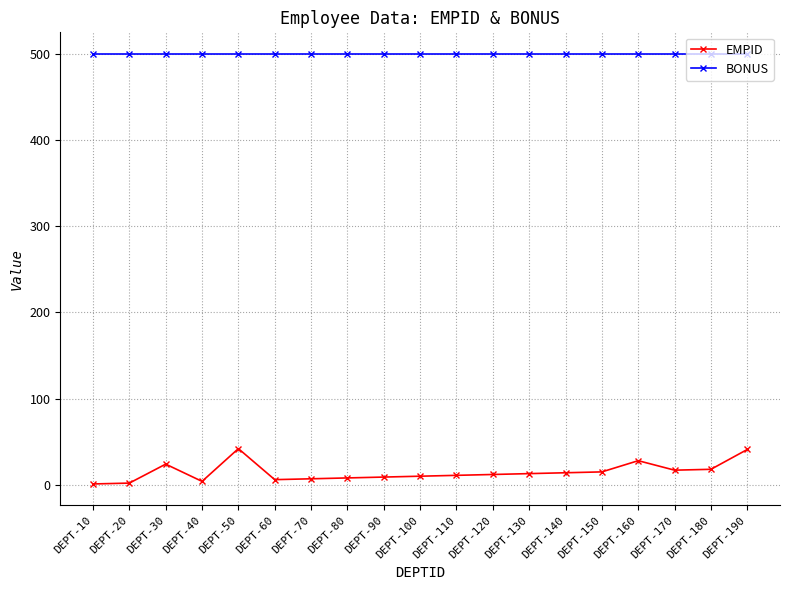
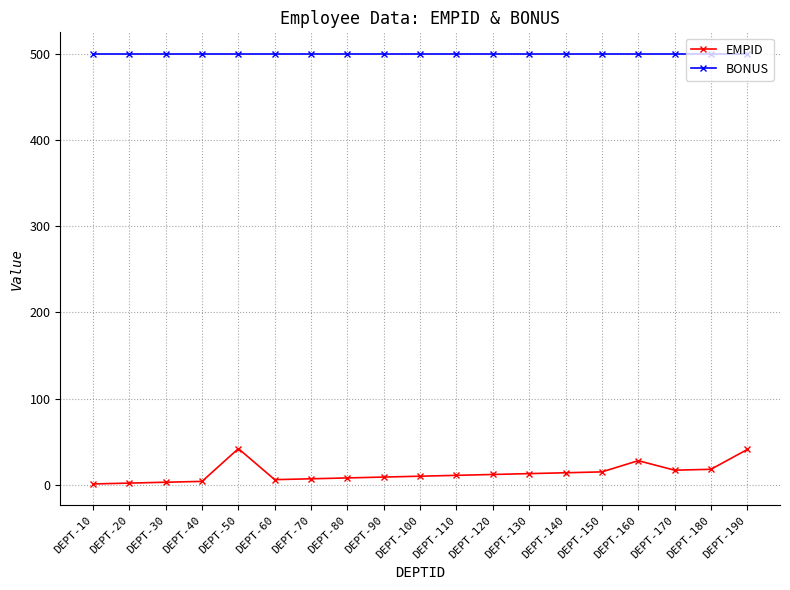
  {
    "EMPID": {
      "DEPT-10": 0,
      "DEPT-20": 0,
-     "DEPT-30": 20,
+     "DEPT-30": 0,
      "DEPT-40": 0,
      "DEPT-50": 40,
      "DEPT-60": 10,
      "DEPT-70": 10,
      "DEPT-80": 10,
      "DEPT-90": 10,
      "DEPT-100": 10,
      "DEPT-110": 10,
      "DEPT-120": 10,
      "DEPT-130": 10,
      "DEPT-140": 10,
      "DEPT-150": 20,
      "DEPT-160": 30,
      "DEPT-170": 20,
      "DEPT-180": 20,
      "DEPT-190": 40
    },
    "BONUS": {
      "DEPT-10": 500,
      "DEPT-20": 500,
      "DEPT-30": 500,
      "DEPT-40": 500,
      "DEPT-50": 500,
      "DEPT-60": 500,
      "DEPT-70": 500,
      "DEPT-80": 500,
      "DEPT-90": 500,
      "DEPT-100": 500,
      "DEPT-110": 500,
      "DEPT-120": 500,
      "DEPT-130": 500,
      "DEPT-140": 500,
      "DEPT-150": 500,
      "DEPT-160": 500,
      "DEPT-170": 500
    }
  }
